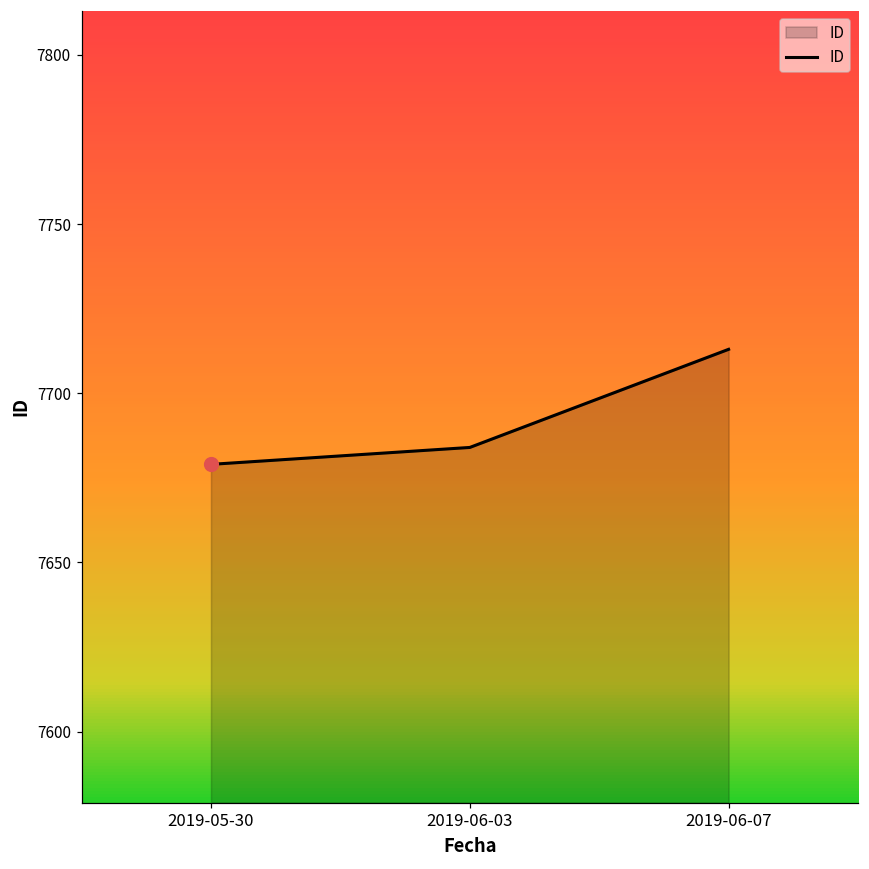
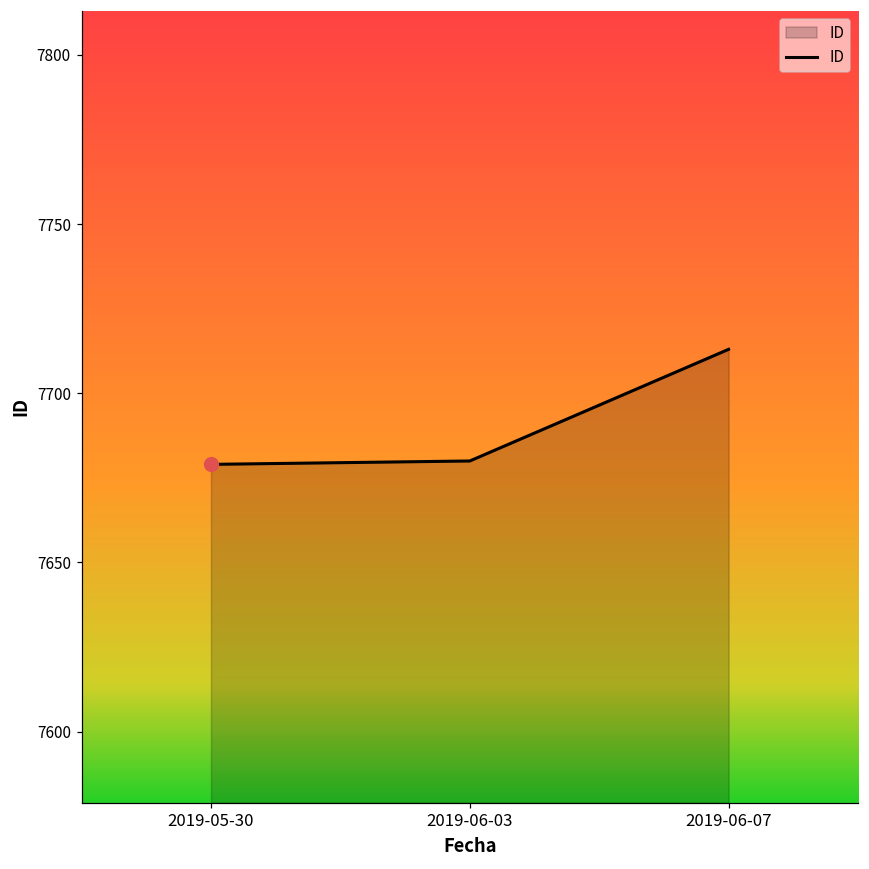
  {
    "ID": {
-     "2019-06-03": 7684,
+     "2019-06-03": 7680,
      "2019-06-07": 7713
    }
  }
